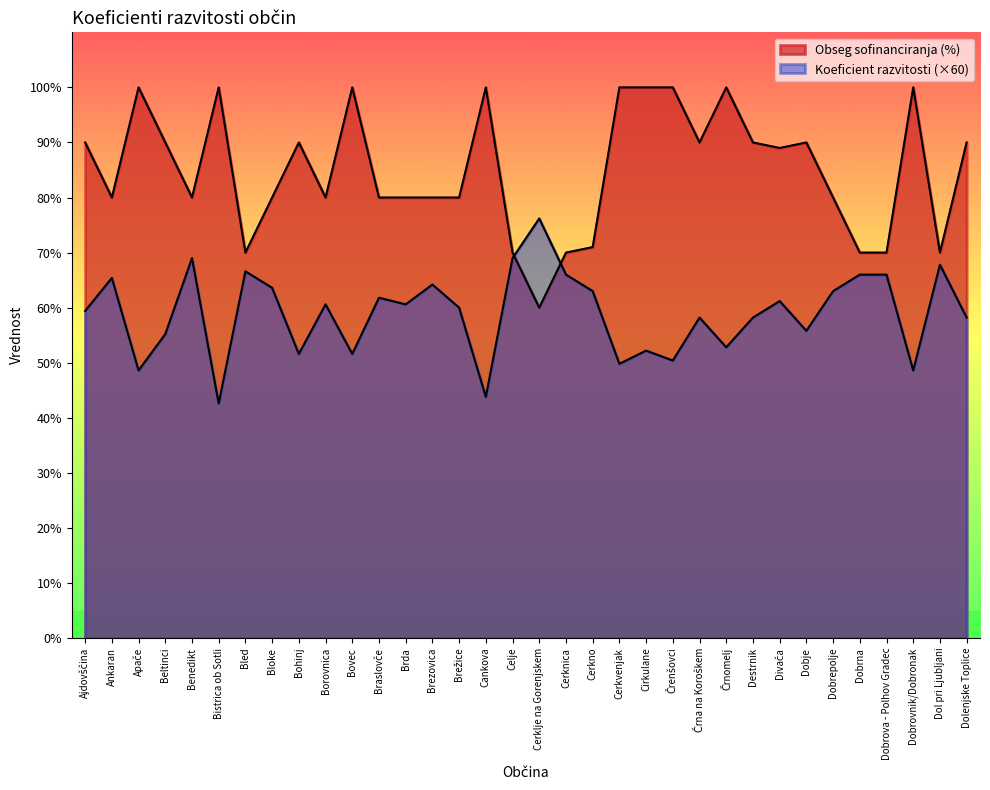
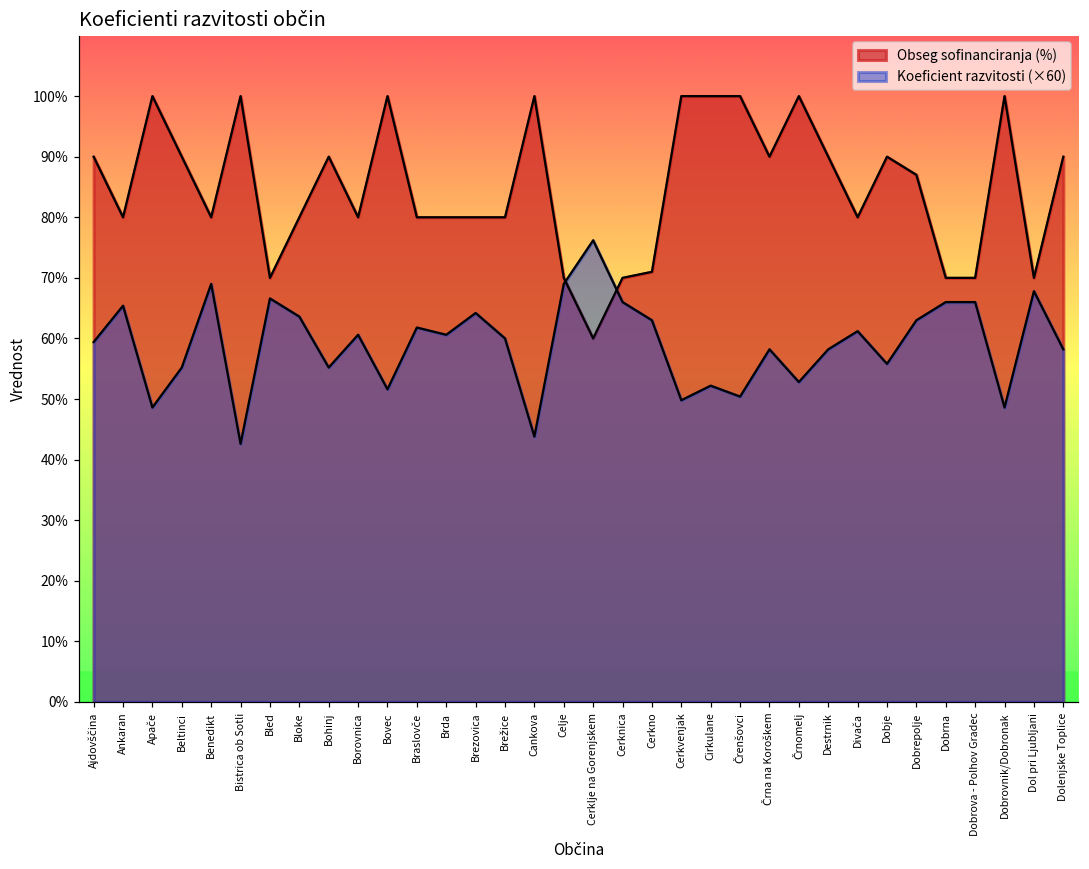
  {
    "Obseg sofinanciranja (%)": {
      "Ajdovščina": "90%",
      "Ankaran": "80%",
      "Apače": "100%",
      "Beltinci": "90%",
      "Benedikt": "80%",
      "Bistrica ob Sotli": "100%",
      "Bled": "70%",
      "Bloke": "80%",
      "Bohinj": "90%",
      "Borovnica": "80%",
      "Bovec": "100%",
      "Braslovče": "80%",
      "Brda": "80%",
      "Brezovica": "80%",
      "Brežice": "80%",
      "Cankova": "100%",
      "Celje": "70%",
      "Cerklje na Gorenjskem": "60%",
      "Cerknica": "70%",
      "Cerkno": "71%",
      "Cerkvenjak": "100%",
      "Cirkulane": "100%",
      "Črenšovci": "100%",
      "Črna na Koroškem": "90%",
      "Črnomelj": "100%",
      "Destrnik": "90%",
-     "Divača": "89%",
+     "Divača": "80%",
      "Dobje": "90%",
-     "Dobrepolje": "80%",
+     "Dobrepolje": "87%",
      "Dobrna": "70%",
      "Dobrova - Polhov Gradec": "70%",
      "Dobrovnik/Dobronak": "100%",
      "Dol pri Ljubljani": "70%",
      "Dolenjske Toplice": "90%"
    },
    "Koeficient razvitosti (×60)": {
      "Ajdovščina": "59%",
      "Ankaran": "65%",
      "Apače": "49%",
      "Beltinci": "55%",
      "Benedikt": "69%",
      "Bistrica ob Sotli": "43%",
      "Bled": "67%",
      "Bloke": "64%",
-     "Bohinj": "52%",
+     "Bohinj": "55%",
      "Borovnica": "61%",
      "Bovec": "52%",
      "Braslovče": "62%",
      "Brda": "61%",
      "Brezovica": "64%",
      "Brežice": "60%",
      "Cankova": "44%",
      "Celje": "69%",
      "Cerklje na Gorenjskem": "76%",
      "Cerknica": "66%",
      "Cerkno": "63%",
      "Cerkvenjak": "50%",
      "Cirkulane": "52%",
      "Črenšovci": "50%",
      "Črna na Koroškem": "58%",
      "Črnomelj": "53%",
      "Destrnik": "58%",
      "Divača": "61%",
      "Dobje": "56%",
      "Dobrepolje": "63%",
      "Dobrna": "66%",
      "Dobrova - Polhov Gradec": "66%",
      "Dobrovnik/Dobronak": "49%",
      "Dol pri Ljubljani": "68%",
      "Dolenjske Toplice": "58%"
    }
  }
